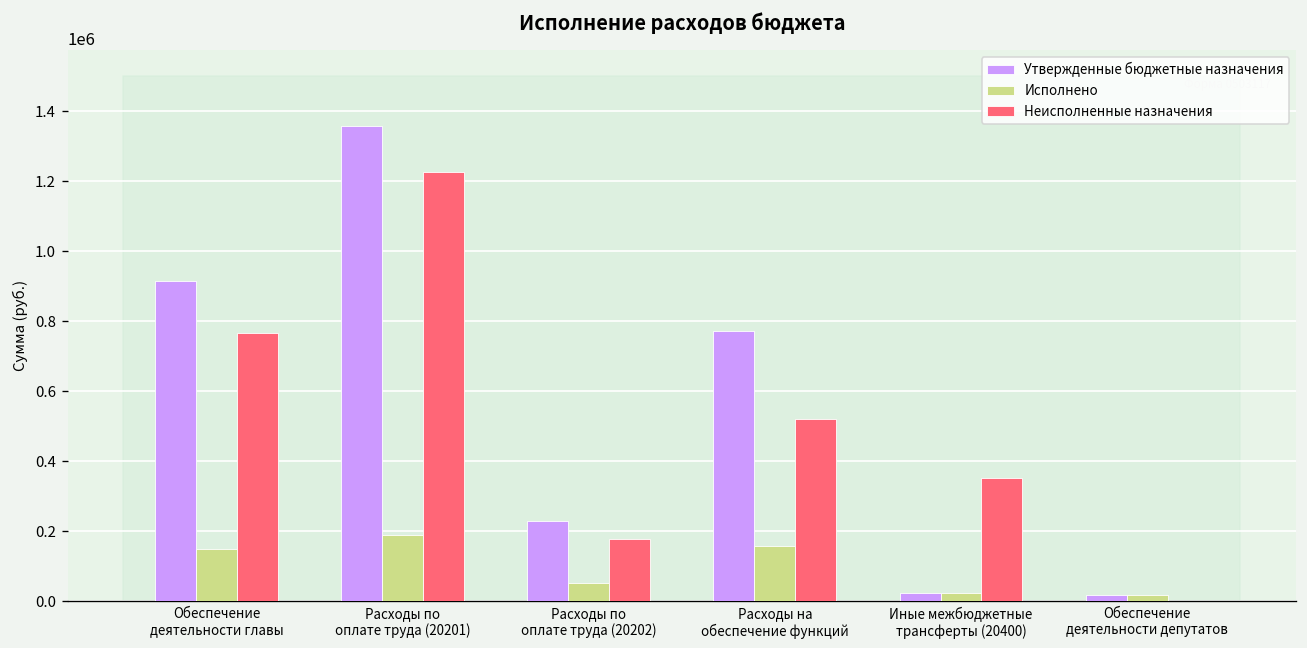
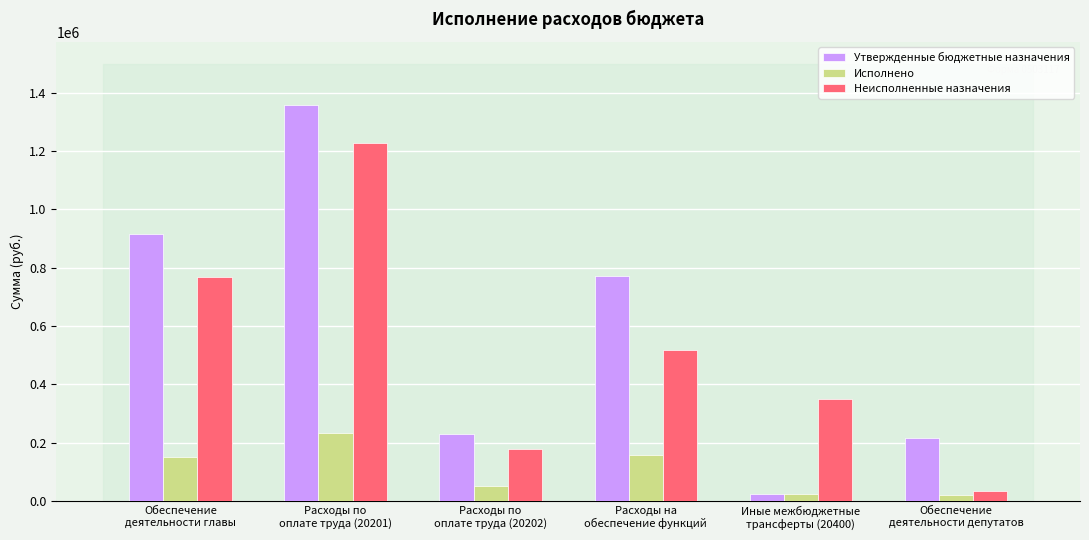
  {
    "Утвержденные бюджетные назначения": {
      "Обеспечение деятельности главы": 920000,
      "Расходы по оплате труда (20201)": 1360000,
      "Расходы по оплате труда (20202)": 230000,
      "Расходы на обеспечение функций": 770000,
      "Иные межбюджетные трансферты (20400)": 20000,
-     "Обеспечение деятельности депутатов": 20000
+     "Обеспечение деятельности депутатов": 220000
    },
    "Исполнено": {
      "Обеспечение деятельности главы": 150000,
-     "Расходы по оплате труда (20201)": 190000,
+     "Расходы по оплате труда (20201)": 230000,
      "Расходы по оплате труда (20202)": 50000,
      "Расходы на обеспечение функций": 160000,
      "Иные межбюджетные трансферты (20400)": 20000,
      "Обеспечение деятельности депутатов": 20000
    },
    "Неисполненные назначения": {
      "Обеспечение деятельности главы": 770000,
      "Расходы по оплате труда (20201)": 1230000,
      "Расходы по оплате труда (20202)": 180000,
      "Расходы на обеспечение функций": 520000,
      "Иные межбюджетные трансферты (20400)": 350000,
-     "Обеспечение деятельности депутатов": 0
+     "Обеспечение деятельности депутатов": 30000
    }
  }
